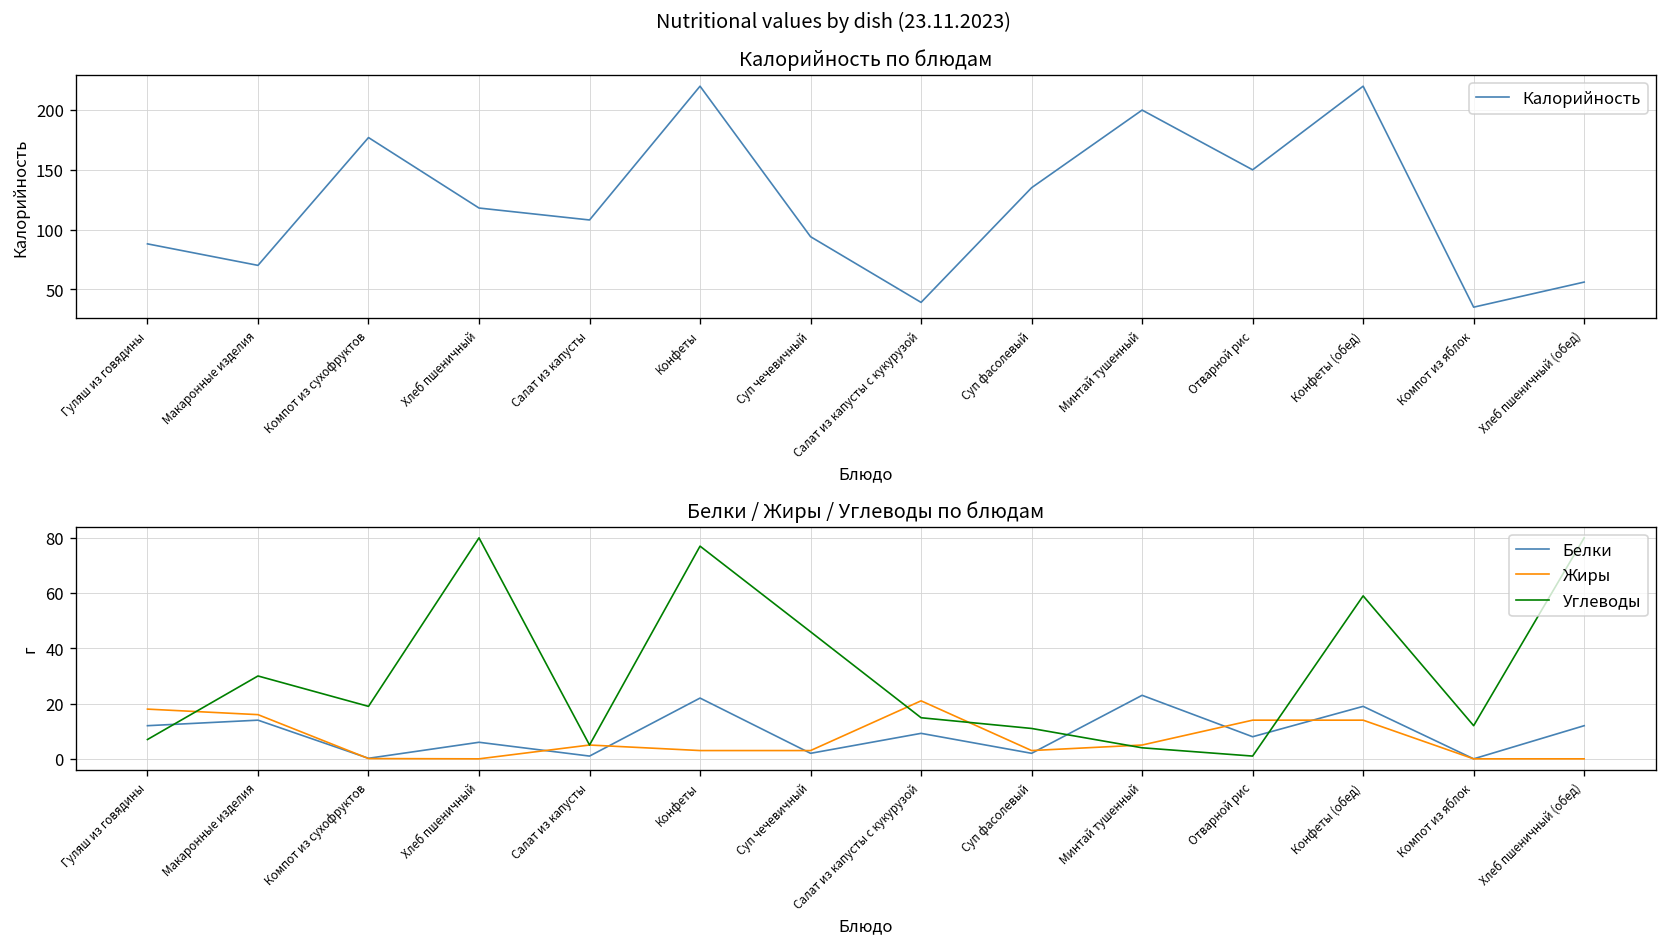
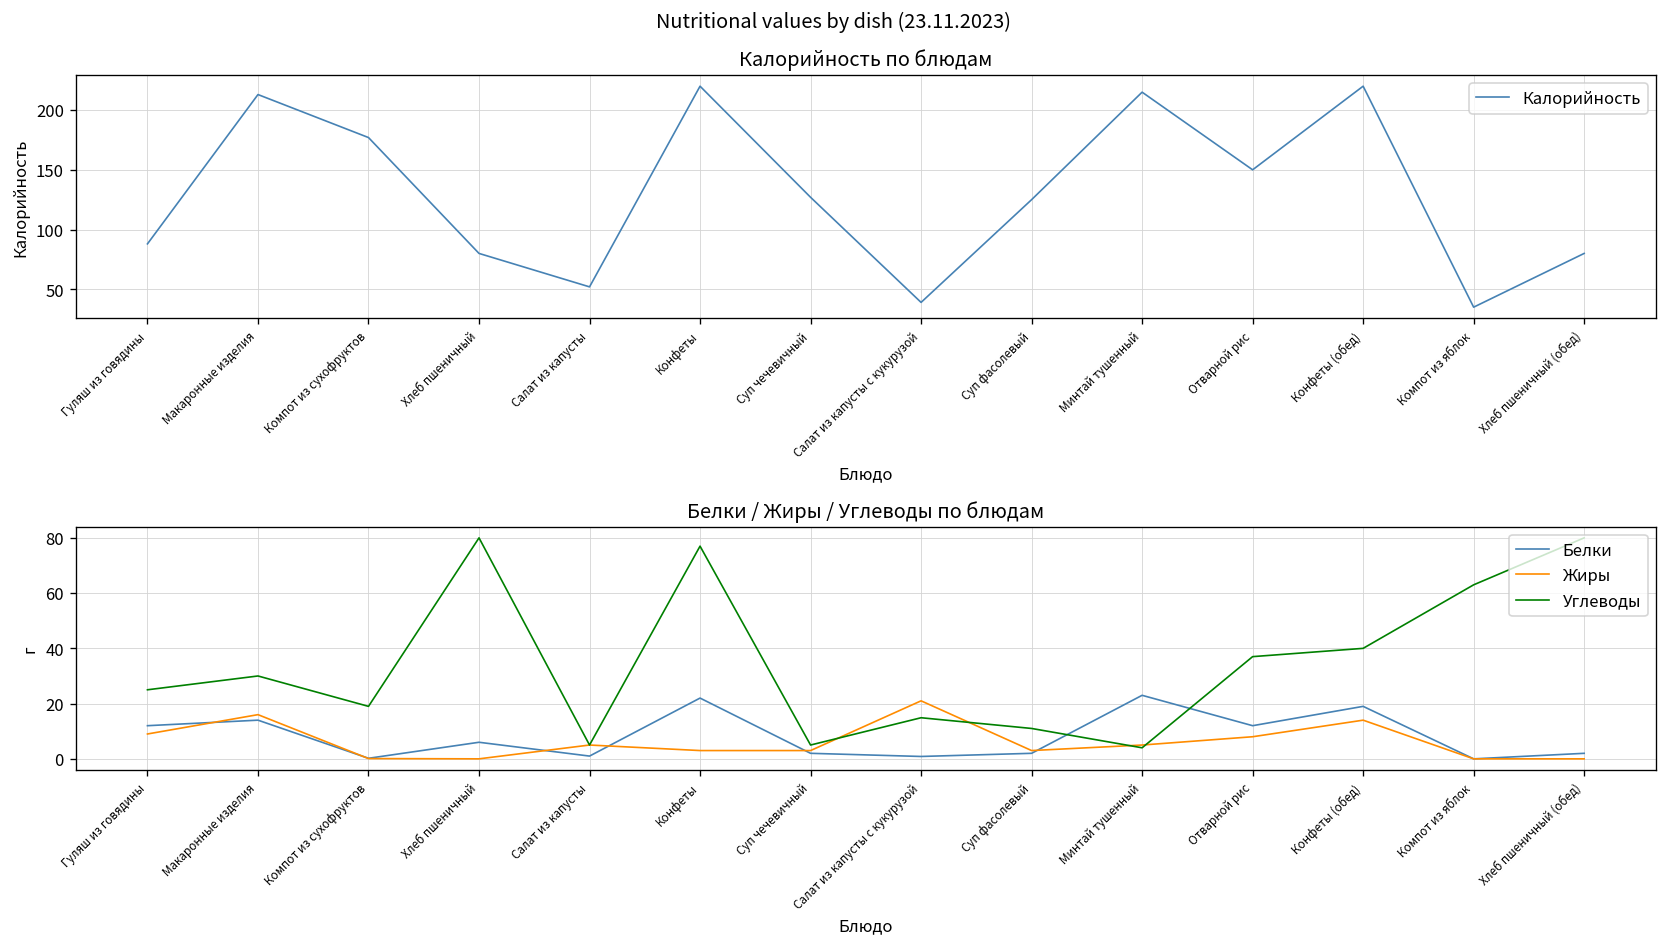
  {
    "Калорийность по блюдам": {
      "Гуляш из говядины": 90,
-     "Макаронные изделия": 70,
+     "Макаронные изделия": 210,
      "Компот из сухофруктов": 180,
-     "Хлеб пшеничный": 120,
-     "Салат из капусты": 110,
+     "Хлеб пшеничный": 80,
+     "Салат из капусты": 50,
      "Конфеты": 220,
-     "Суп чечевичный": 90,
+     "Суп чечевичный": 130,
      "Салат из капусты с кукурузой": 40,
-     "Суп фасолевый": 140,
-     "Минтай тушенный": 200,
+     "Суп фасолевый": 130,
+     "Минтай тушенный": 220,
      "Отварной рис": 150,
      "Конфеты (обед)": 220,
      "Компот из яблок": 40,
-     "Хлеб пшеничный (обед)": 60
+     "Хлеб пшеничный (обед)": 80
    },
    "Белки / Жиры / Углеводы по блюдам": {
      "Белки": {
        "Гуляш из говядины": 12,
        "Макаронные изделия": 14,
        "Хлеб пшеничный": 6,
        "Салат из капусты": 1,
        "Конфеты": 22,
-       "Салат из капусты с кукурузой": 9,
+       "Салат из капусты с кукурузой": 1,
        "Минтай тушенный": 23,
-       "Отварной рис": 8,
+       "Отварной рис": 12,
        "Конфеты (обед)": 19,
-       "Хлеб пшеничный (обед)": 12
+       "Хлеб пшеничный (обед)": 2
      },
      "Жиры": {
-       "Гуляш из говядины": 18,
+       "Гуляш из говядины": 9,
        "Макаронные изделия": 16,
        "Хлеб пшеничный": 0,
        "Конфеты": 3,
        "Салат из капусты с кукурузой": 21,
-       "Отварной рис": 14,
+       "Отварной рис": 8,
        "Конфеты (обед)": 14,
        "Хлеб пшеничный (обед)": 0
      },
      "Углеводы": {
-       "Гуляш из говядины": 7,
+       "Гуляш из говядины": 25,
        "Макаронные изделия": 30,
        "Компот из сухофруктов": 19,
        "Хлеб пшеничный": 80,
        "Конфеты": 77,
-       "Суп чечевичный": 46,
+       "Суп чечевичный": 5,
        "Салат из капусты с кукурузой": 15,
        "Суп фасолевый": 11,
-       "Отварной рис": 1,
-       "Конфеты (обед)": 59,
-       "Компот из яблок": 12
+       "Отварной рис": 37,
+       "Конфеты (обед)": 40,
+       "Компот из яблок": 63
      }
    }
  }
